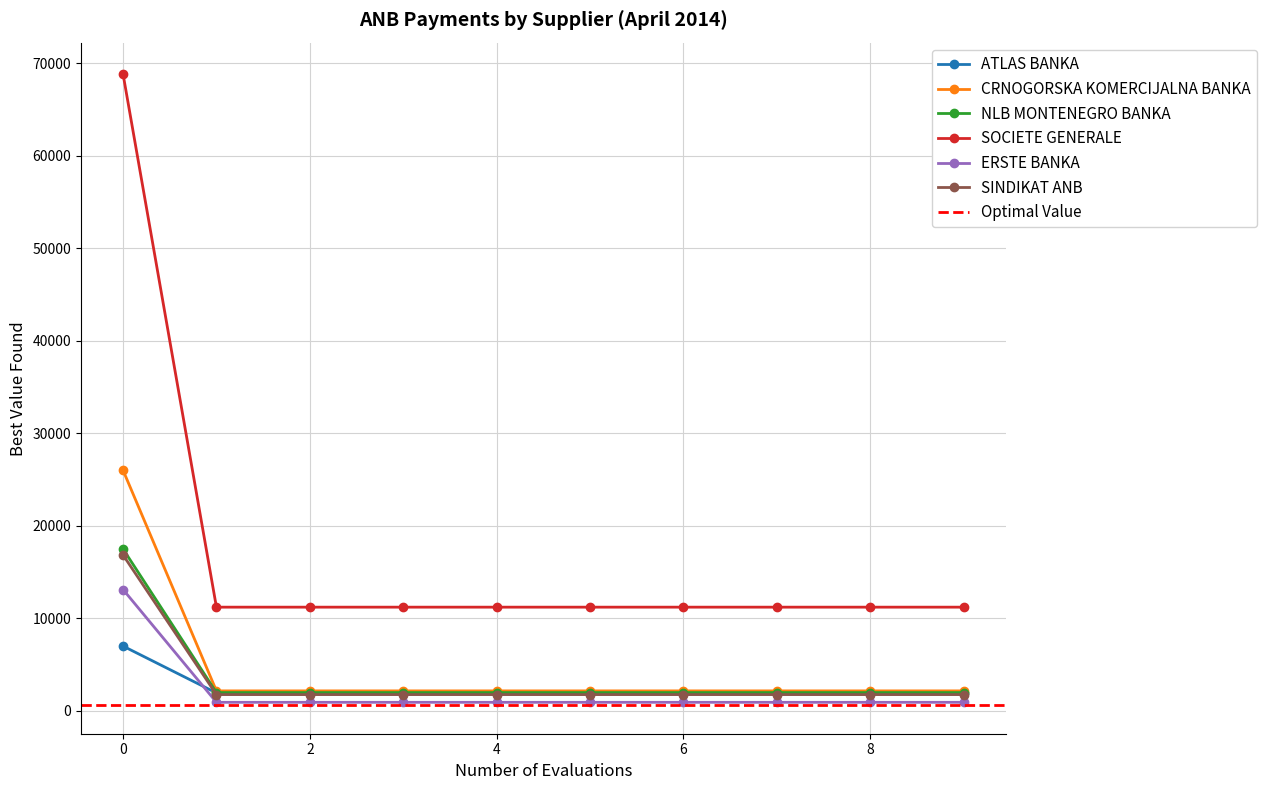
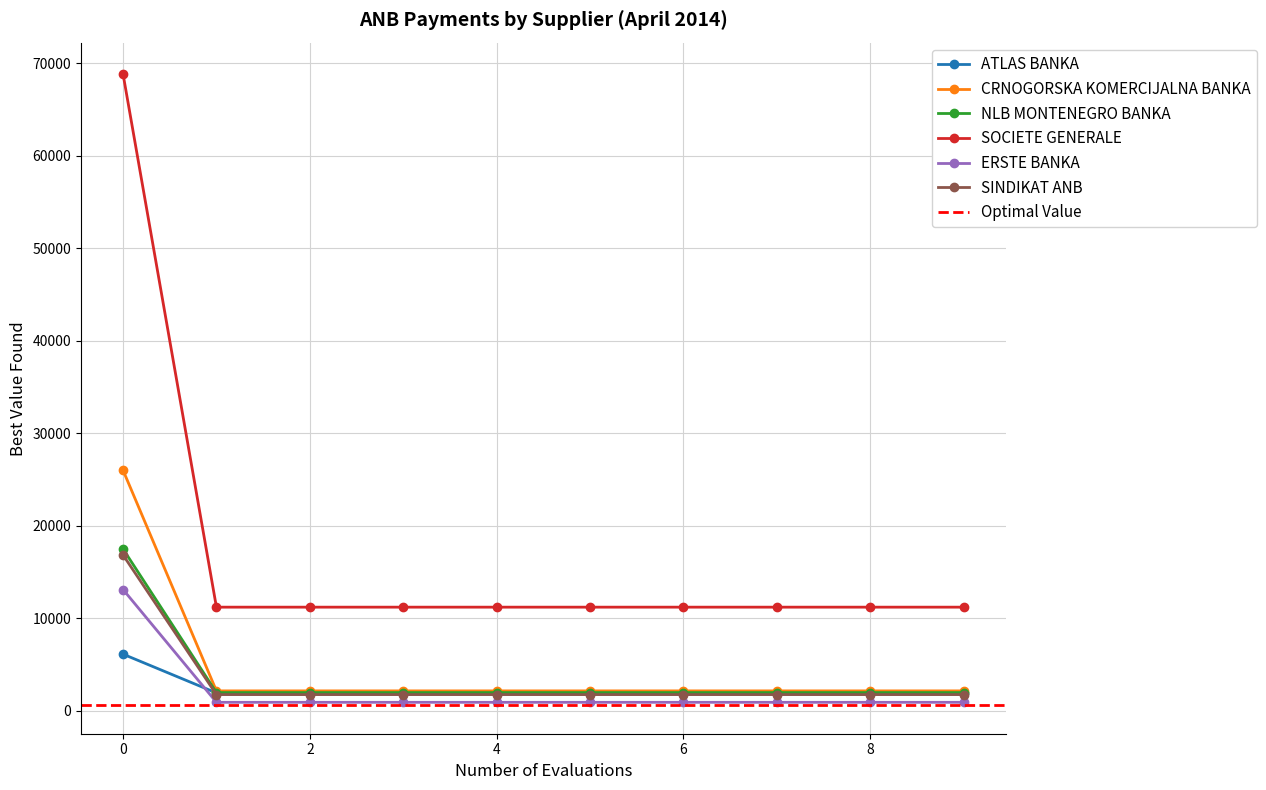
  {
    "ATLAS BANKA": {
-     "0": 7000
+     "0": 6000
    },
    "CRNOGORSKA KOMERCIJALNA BANKA": {
      "0": 26000
    },
    "NLB MONTENEGRO BANKA": {
      "0": 17000
    },
    "SOCIETE GENERALE": {
      "0": 69000,
      "2": 11000,
      "4": 11000,
      "6": 11000,
      "8": 11000
    },
    "ERSTE BANKA": {
      "0": 13000,
      "2": 1000,
      "4": 1000,
      "6": 1000,
      "8": 1000
    },
    "SINDIKAT ANB": {
      "0": 17000
    }
  }
